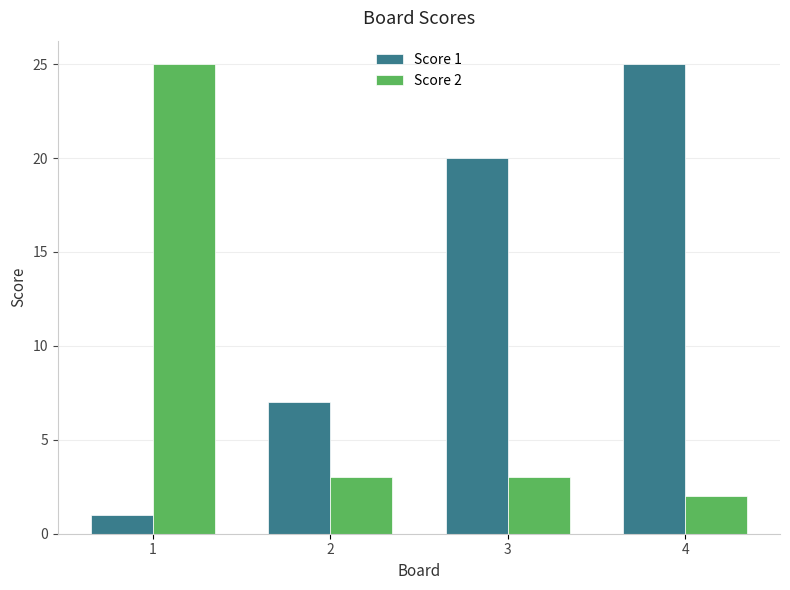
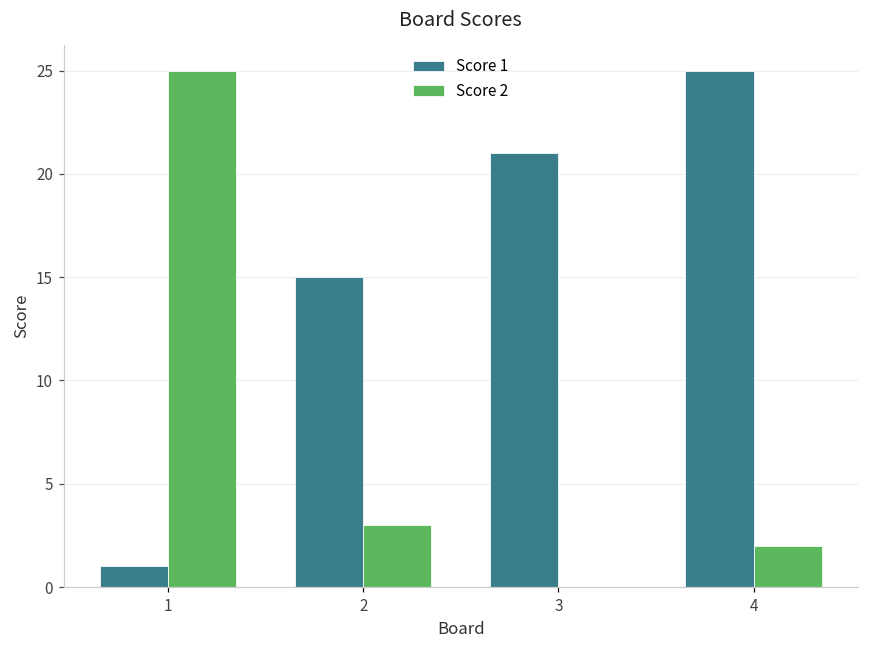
  {
    "Score 1": {
      "1": 1,
-     "2": 7,
-     "3": 20,
+     "2": 15,
+     "3": 21,
      "4": 25
    },
    "Score 2": {
      "1": 25,
      "2": 3,
-     "3": 3,
+     "3": 0,
      "4": 2
    }
  }
